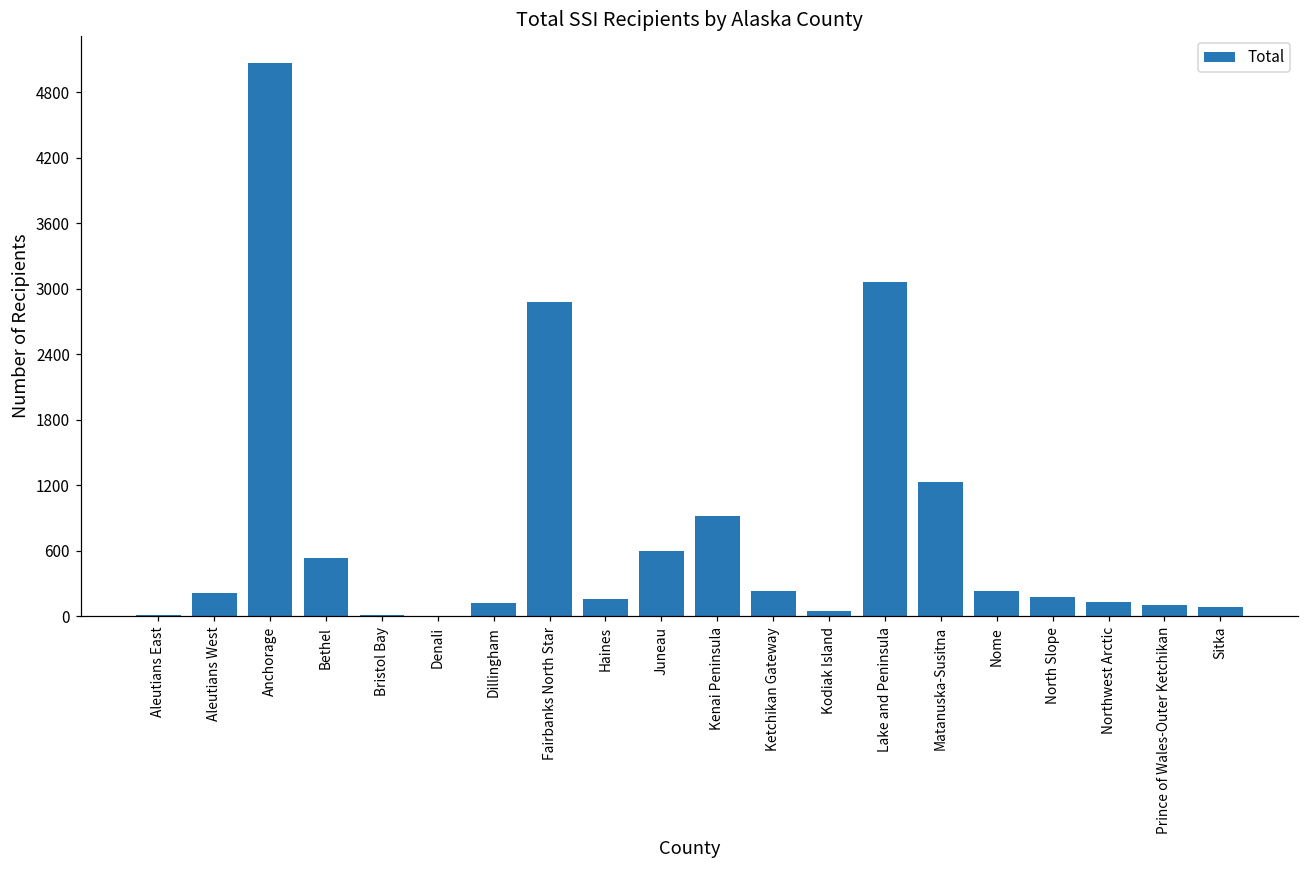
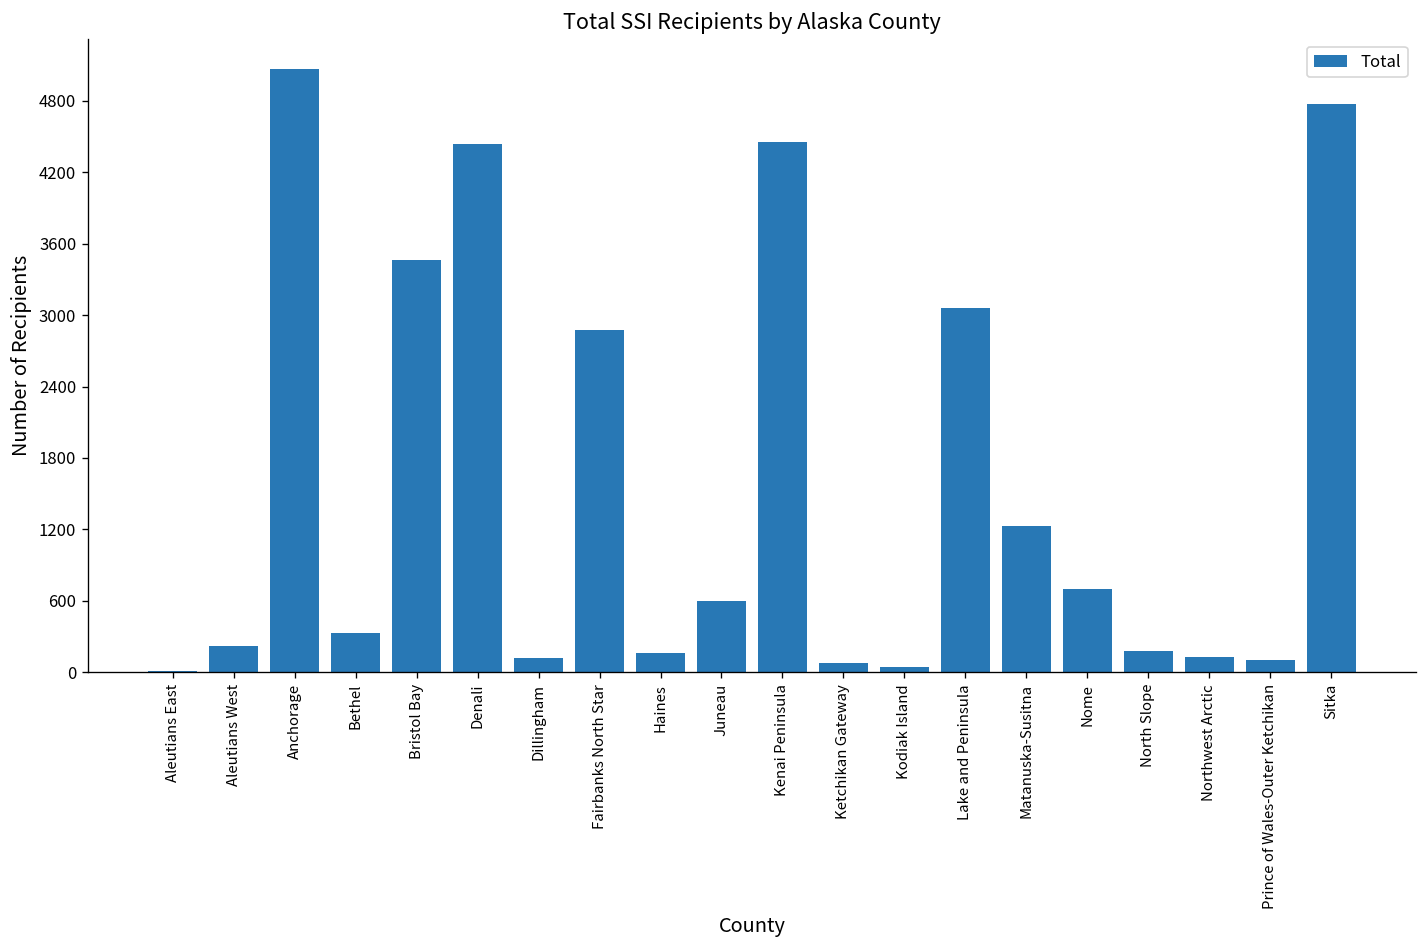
  {
    "Aleutians West": 200,
    "Anchorage": 5100,
-   "Bethel": 500,
-   "Bristol Bay": 0,
-   "Denali": 0,
+   "Bethel": 300,
+   "Bristol Bay": 3500,
+   "Denali": 4400,
    "Dillingham": 100,
    "Fairbanks North Star": 2900,
    "Haines": 200,
    "Juneau": 600,
-   "Kenai Peninsula": 900,
-   "Ketchikan Gateway": 200,
+   "Kenai Peninsula": 4500,
+   "Ketchikan Gateway": 100,
    "Kodiak Island": 0,
    "Lake and Peninsula": 3100,
    "Matanuska-Susitna": 1200,
-   "Nome": 200,
+   "Nome": 700,
    "North Slope": 200,
    "Northwest Arctic": 100,
    "Prince of Wales-Outer Ketchikan": 100,
-   "Sitka": 100
+   "Sitka": 4800
  }
